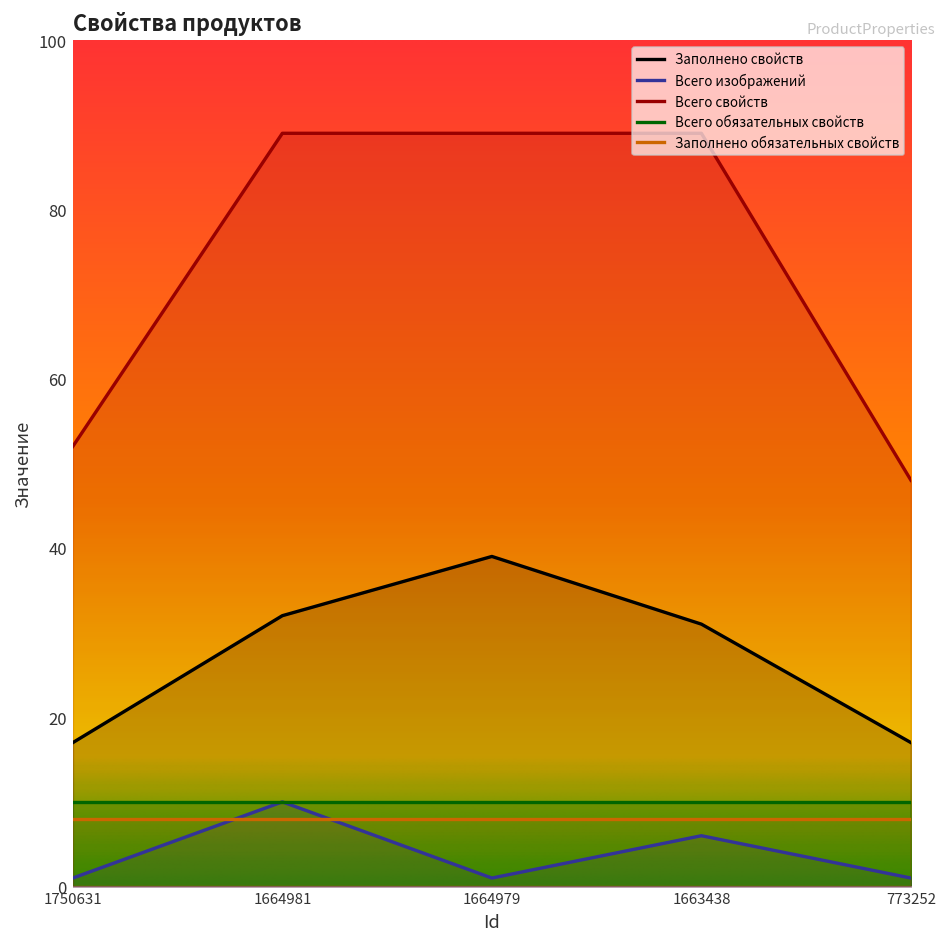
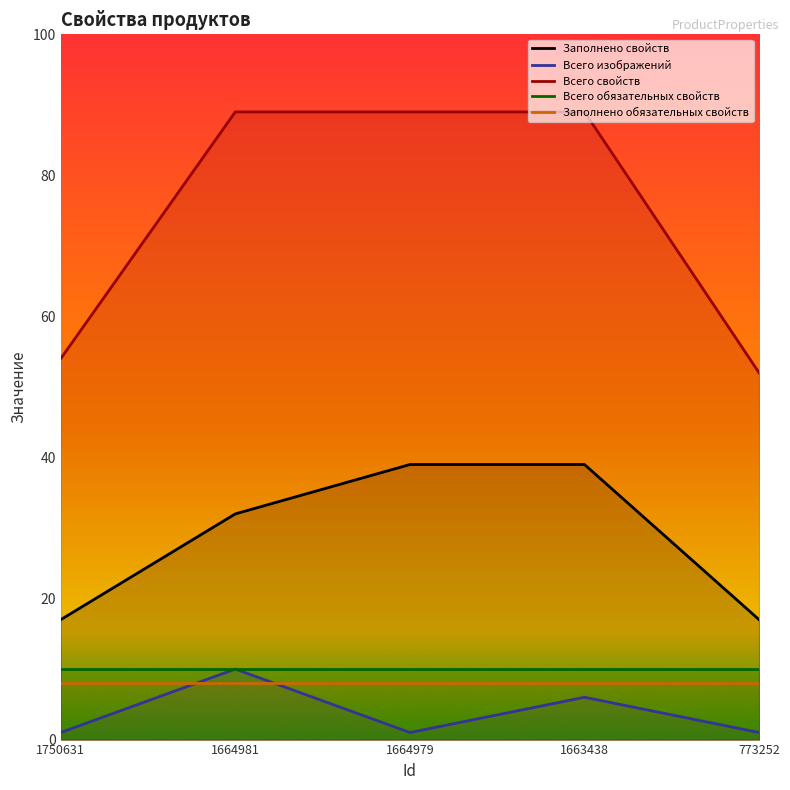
  {
    "Заполнено свойств": {
      "1750631": 17,
      "1664981": 32,
      "1664979": 39,
-     "1663438": 31,
+     "1663438": 39,
      "773252": 17
    },
    "Всего изображений": {
      "1750631": 1,
      "1664979": 1,
      "1663438": 6,
      "773252": 1
    },
    "Всего свойств": {
-     "1750631": 52,
+     "1750631": 54,
      "1664981": 89,
      "1664979": 89,
-     "773252": 48
+     "773252": 52
    },
    "Всего обязательных свойств": {
      "1750631": 10,
      "1664979": 10,
      "1663438": 10,
      "773252": 10
    },
    "Заполнено обязательных свойств": {
      "1750631": 8,
      "1664981": 8,
      "1664979": 8,
      "1663438": 8,
      "773252": 8
    }
  }
